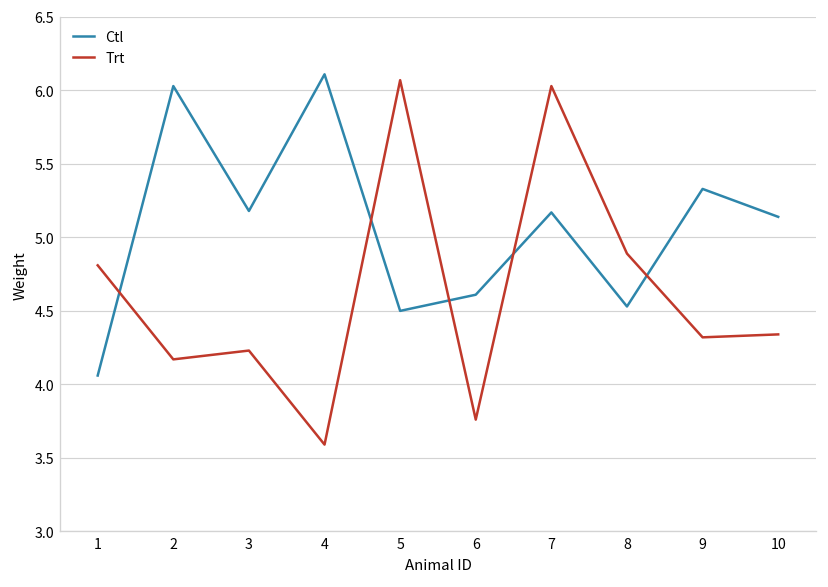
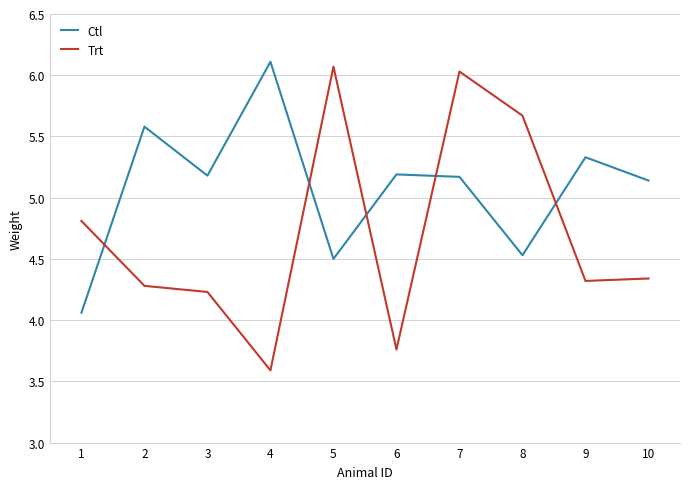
  {
    "Ctl": {
      "1": 4.06,
-     "2": 6.03,
+     "2": 5.58,
      "3": 5.18,
      "4": 6.11,
      "5": 4.50,
-     "6": 4.61,
+     "6": 5.19,
      "7": 5.17,
      "8": 4.53,
      "9": 5.33,
      "10": 5.14
    },
    "Trt": {
      "1": 4.81,
-     "2": 4.17,
+     "2": 4.28,
      "3": 4.23,
      "4": 3.59,
      "5": 6.07,
      "6": 3.76,
      "7": 6.03,
-     "8": 4.89,
+     "8": 5.67,
      "9": 4.32,
      "10": 4.34
    }
  }
